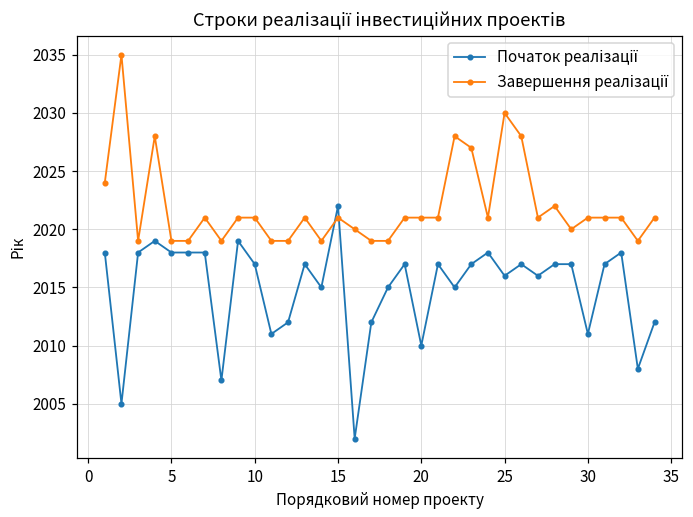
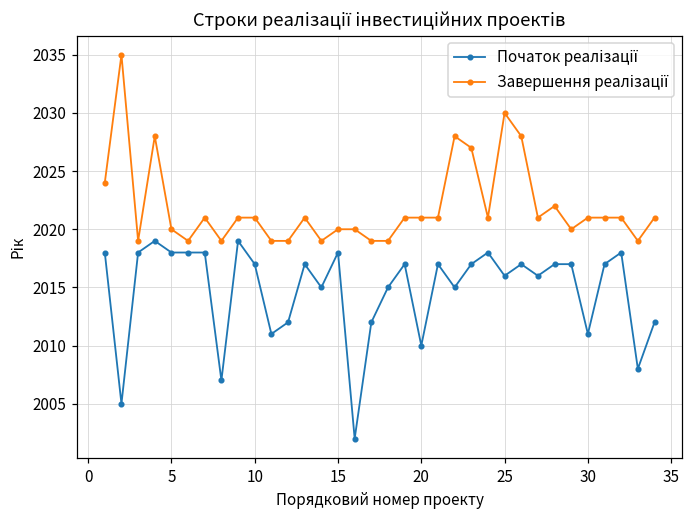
  {
    "Початок реалізації": {
      "5": 2018,
      "10": 2017,
-     "15": 2022,
+     "15": 2018,
      "20": 2010,
      "25": 2016,
      "30": 2011
    },
    "Завершення реалізації": {
-     "5": 2019,
+     "5": 2020,
      "10": 2021,
-     "15": 2021,
+     "15": 2020,
      "20": 2021,
      "25": 2030,
      "30": 2021
    }
  }
